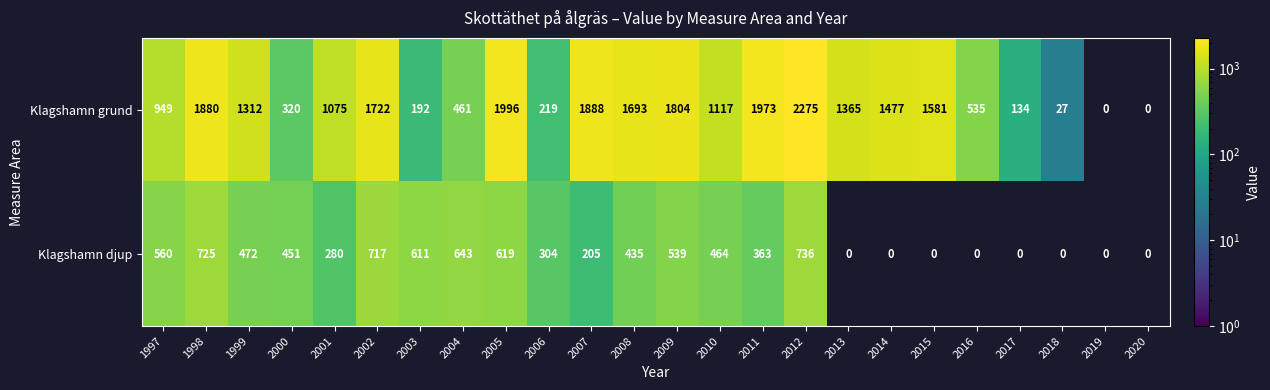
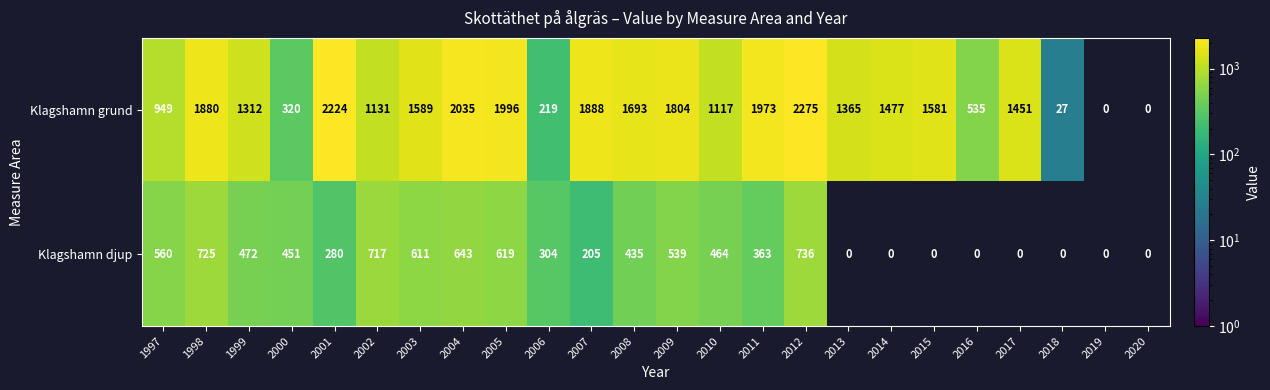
  {
    "Klagshamn grund": {
      "1997": 949,
      "1998": 1880,
      "1999": 1312,
      "2000": 320,
-     "2001": 1075,
-     "2002": 1722,
-     "2003": 192,
-     "2004": 461,
+     "2001": 2224,
+     "2002": 1131,
+     "2003": 1589,
+     "2004": 2035,
      "2005": 1996,
      "2006": 219,
      "2007": 1888,
      "2008": 1693,
      "2009": 1804,
      "2010": 1117,
      "2011": 1973,
      "2012": 2275,
      "2013": 1365,
      "2014": 1477,
      "2015": 1581,
      "2016": 535,
-     "2017": 134,
+     "2017": 1451,
      "2018": 27
    },
    "Klagshamn djup": {
      "1997": 560,
      "1998": 725,
      "1999": 472,
      "2000": 451,
      "2001": 280,
      "2002": 717,
      "2003": 611,
      "2004": 643,
      "2005": 619,
      "2006": 304,
      "2007": 205,
      "2008": 435,
      "2009": 539,
      "2010": 464,
      "2011": 363,
      "2012": 736
    }
  }
